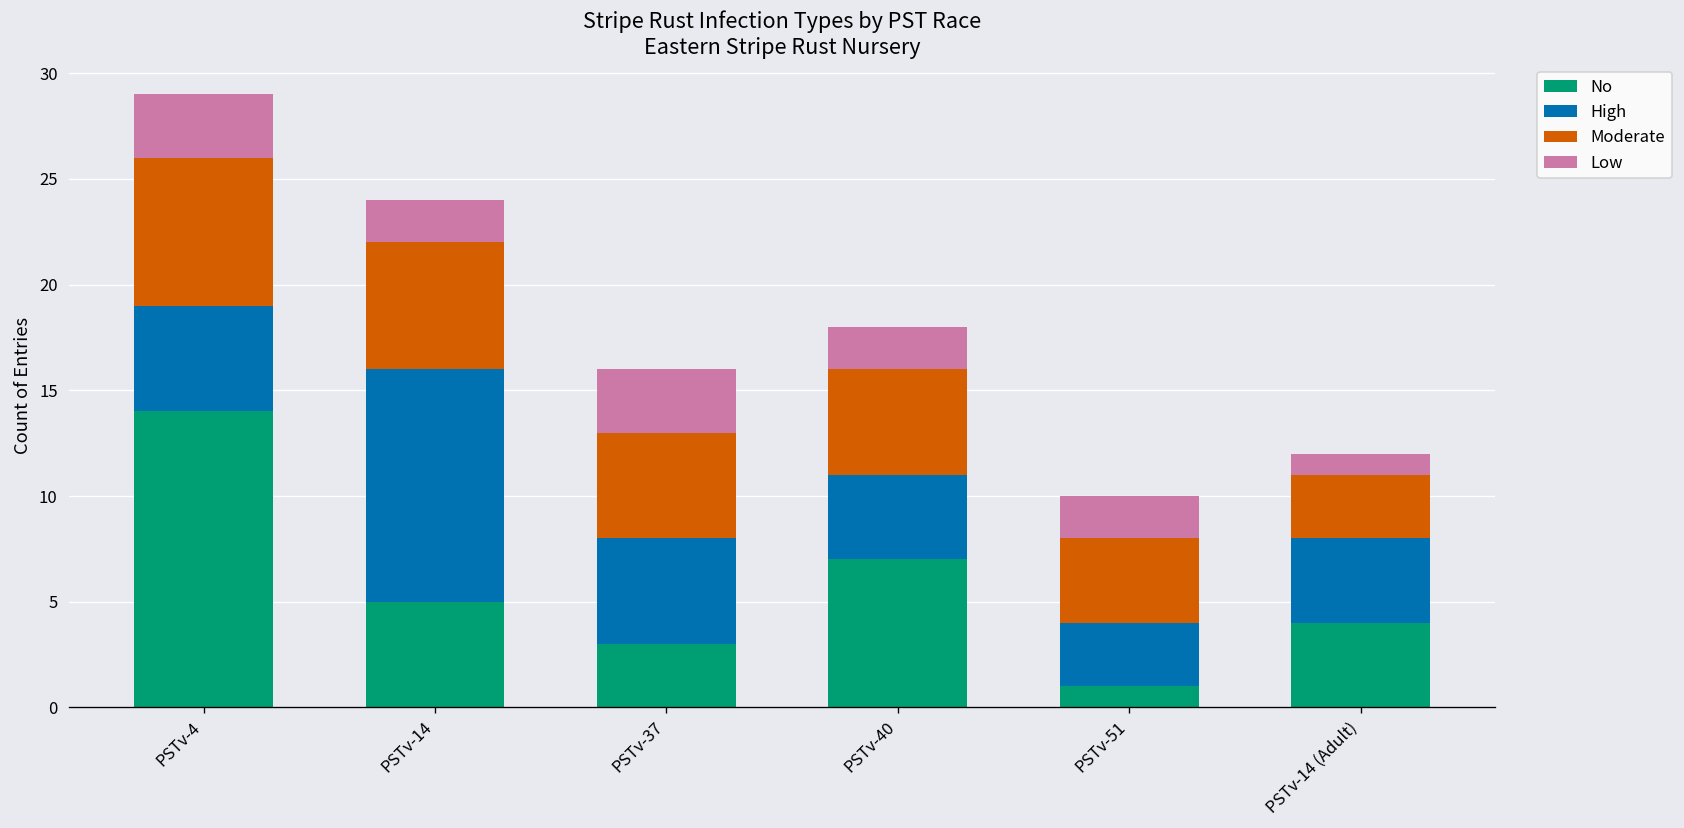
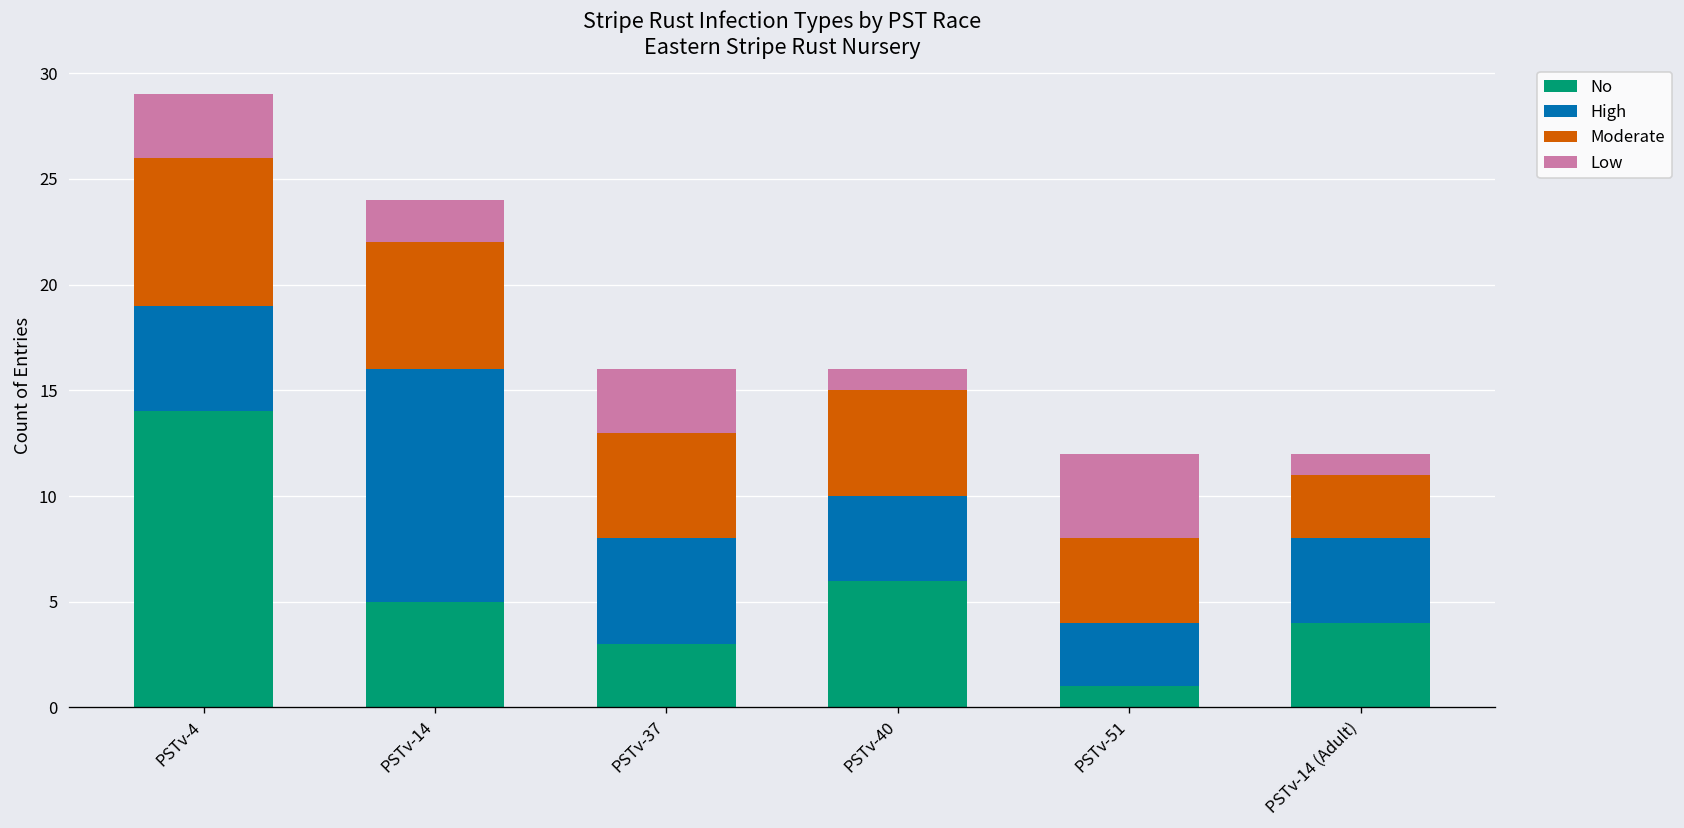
  {
    "No": {
      "PSTv-4": 14,
      "PSTv-14": 5,
      "PSTv-37": 3,
-     "PSTv-40": 7,
+     "PSTv-40": 6,
      "PSTv-51": 1,
      "PSTv-14 (Adult)": 4
    },
    "High": {
      "PSTv-4": 5,
      "PSTv-14": 11,
      "PSTv-37": 5,
      "PSTv-40": 4,
      "PSTv-51": 3,
      "PSTv-14 (Adult)": 4
    },
    "Moderate": {
      "PSTv-4": 7,
      "PSTv-14": 6,
      "PSTv-37": 5,
      "PSTv-40": 5,
      "PSTv-51": 4,
      "PSTv-14 (Adult)": 3
    },
    "Low": {
      "PSTv-4": 3,
      "PSTv-14": 2,
      "PSTv-37": 3,
-     "PSTv-40": 2,
-     "PSTv-51": 2,
+     "PSTv-40": 1,
+     "PSTv-51": 4,
      "PSTv-14 (Adult)": 1
    }
  }
